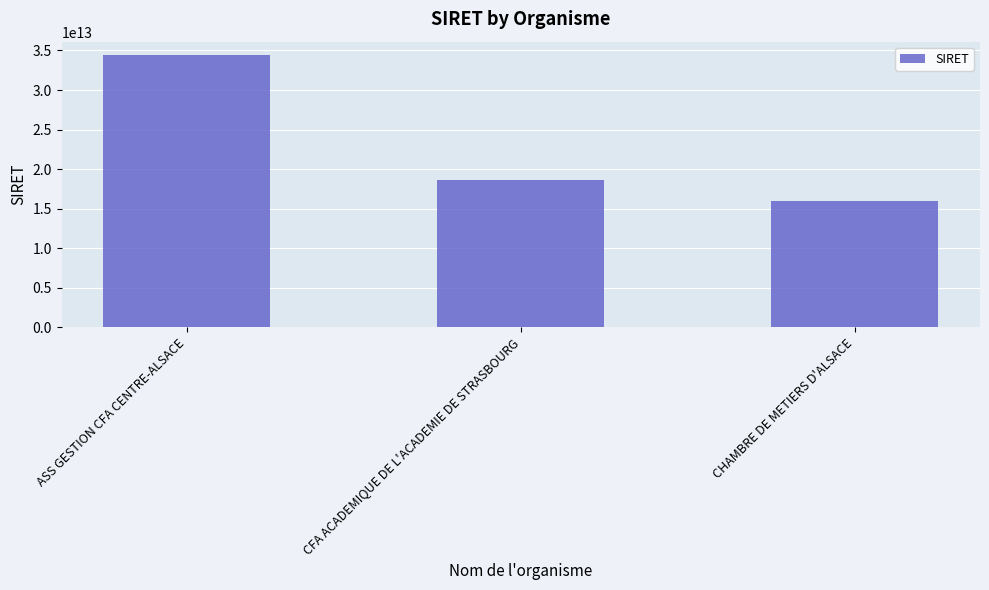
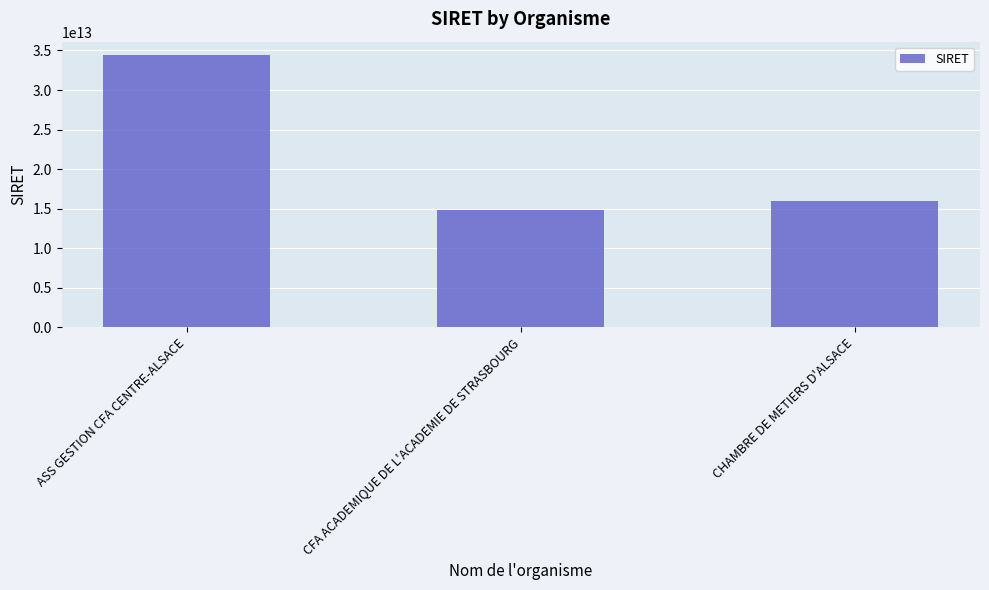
  {
    "ASS GESTION CFA CENTRE-ALSACE": 34000000000000,
-   "CFA ACADEMIQUE DE L'ACADEMIE DE STRASBOURG": 19000000000000,
+   "CFA ACADEMIQUE DE L'ACADEMIE DE STRASBOURG": 15000000000000,
    "CHAMBRE DE METIERS D'ALSACE": 16000000000000
  }
